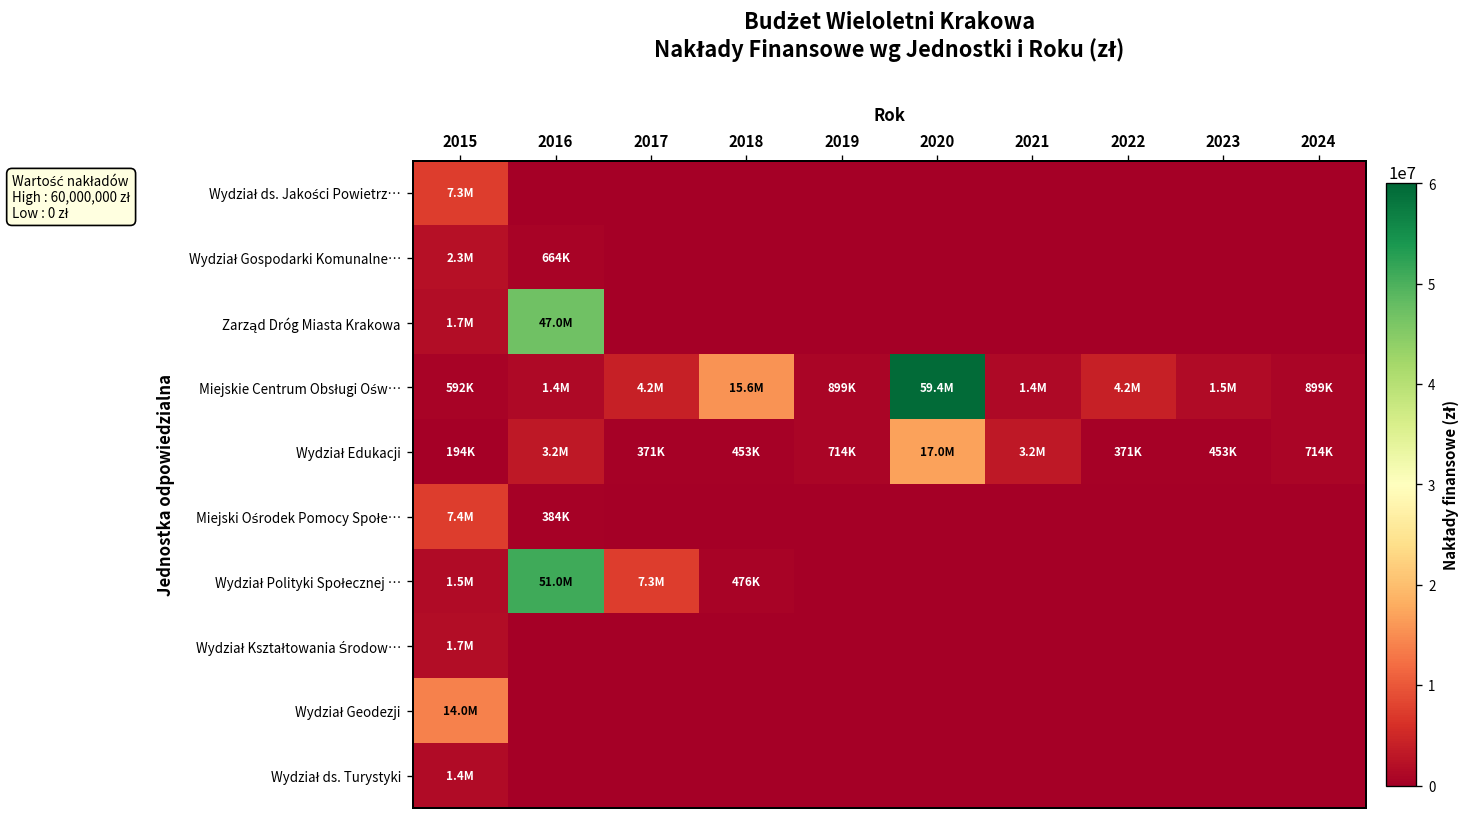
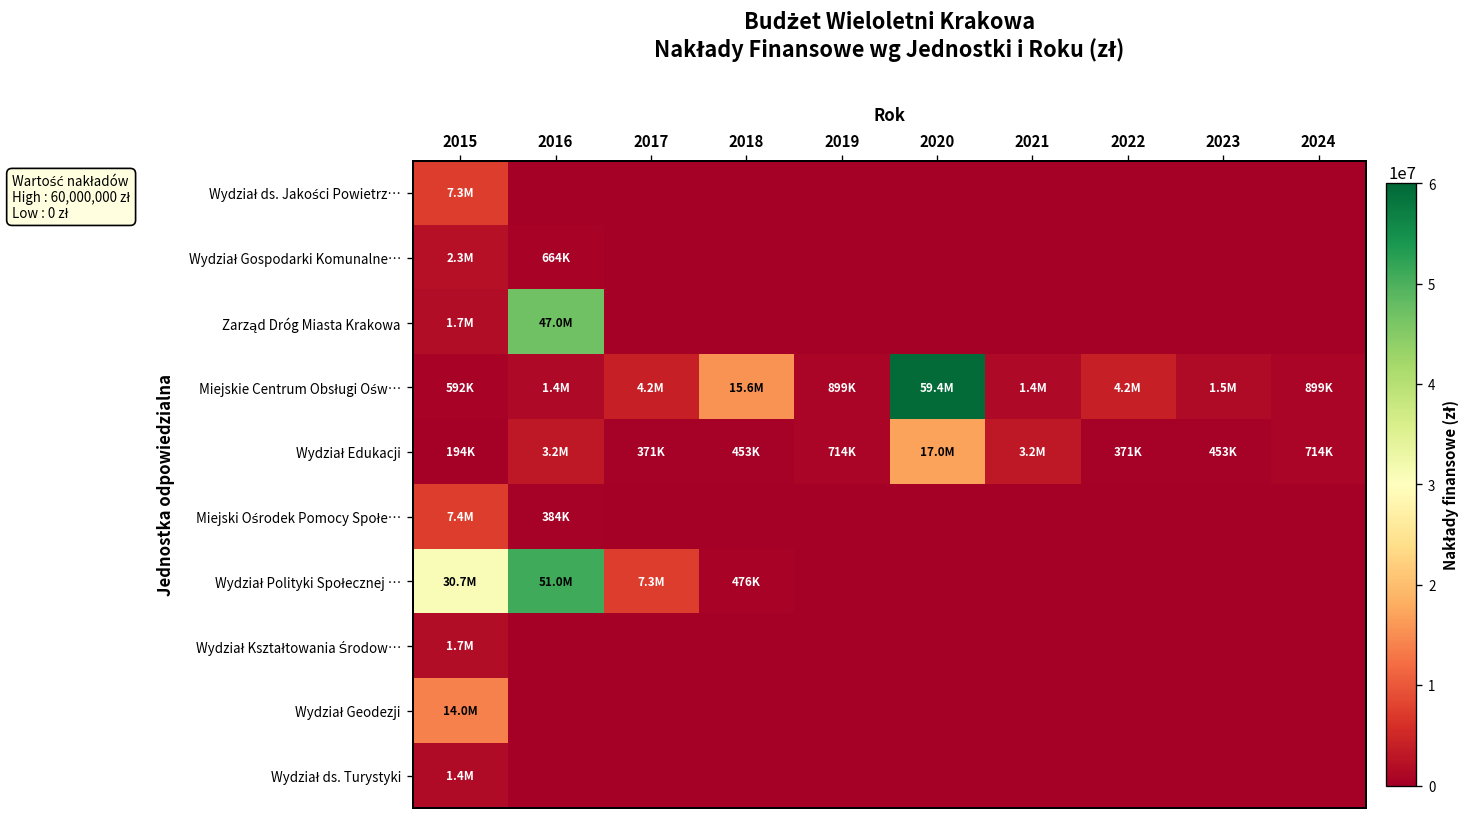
  {
    "Wydział ds. Jakości Powietrz…": {
      "2015": "7.3M"
    },
    "Wydział Gospodarki Komunalne…": {
      "2015": "2.3M",
      "2016": "664K"
    },
    "Zarząd Dróg Miasta Krakowa": {
      "2015": "1.7M",
      "2016": "47.0M"
    },
    "Miejskie Centrum Obsługi Ośw…": {
      "2015": "592K",
      "2016": "1.4M",
      "2017": "4.2M",
      "2018": "15.6M",
      "2019": "899K",
      "2020": "59.4M",
      "2021": "1.4M",
      "2022": "4.2M",
      "2023": "1.5M",
      "2024": "899K"
    },
    "Wydział Edukacji": {
      "2015": "194K",
      "2016": "3.2M",
      "2017": "371K",
      "2018": "453K",
      "2019": "714K",
      "2020": "17.0M",
      "2021": "3.2M",
      "2022": "371K",
      "2023": "453K",
      "2024": "714K"
    },
    "Miejski Ośrodek Pomocy Społe…": {
      "2015": "7.4M",
      "2016": "384K"
    },
    "Wydział Polityki Społecznej …": {
-     "2015": "1.5M",
+     "2015": "30.7M",
      "2016": "51.0M",
      "2017": "7.3M",
      "2018": "476K"
    },
    "Wydział Kształtowania Środow…": {
      "2015": "1.7M"
    },
    "Wydział Geodezji": {
      "2015": "14.0M"
    },
    "Wydział ds. Turystyki": {
      "2015": "1.4M"
    }
  }
